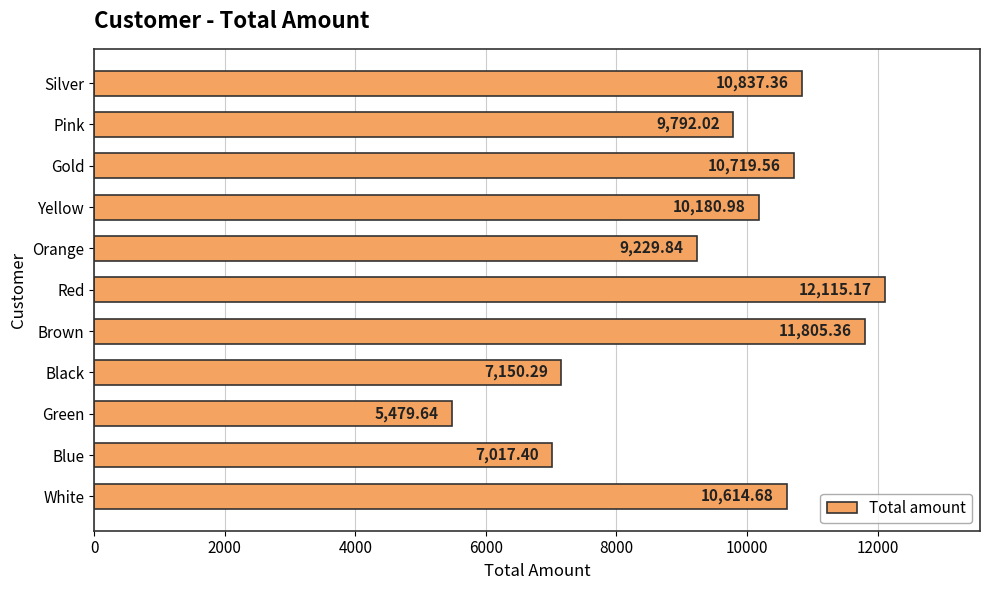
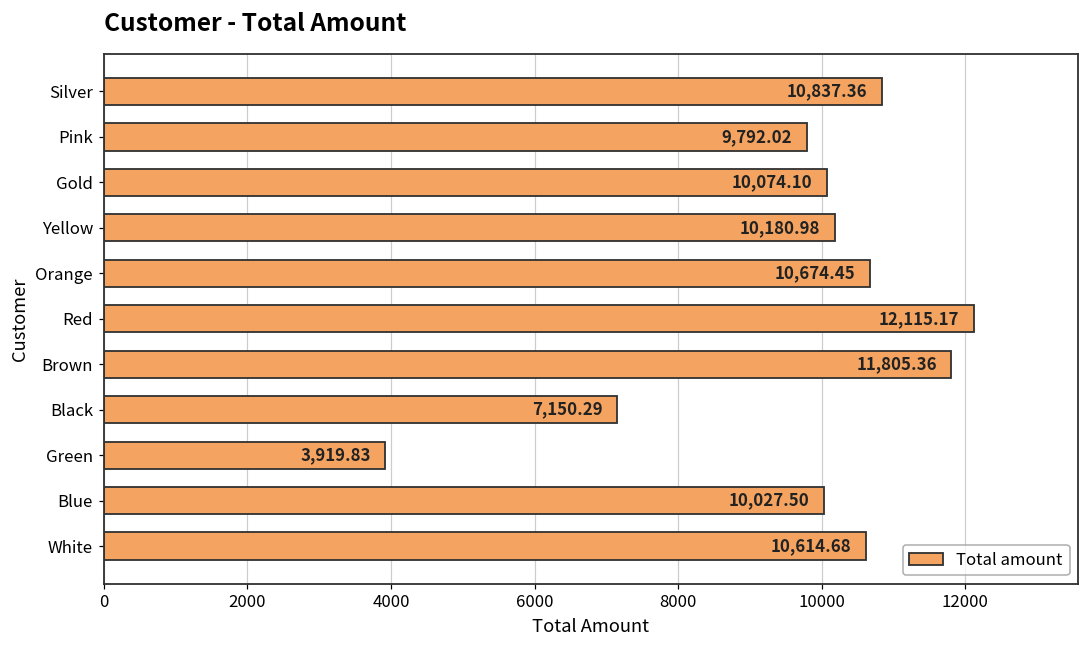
  {
    "Silver": "10,837.36",
    "Pink": "9,792.02",
-   "Gold": "10,719.56",
+   "Gold": "10,074.10",
    "Yellow": "10,180.98",
-   "Orange": "9,229.84",
+   "Orange": "10,674.45",
    "Red": "12,115.17",
    "Brown": "11,805.36",
    "Black": "7,150.29",
-   "Green": "5,479.64",
-   "Blue": "7,017.40",
+   "Green": "3,919.83",
+   "Blue": "10,027.50",
    "White": "10,614.68"
  }
